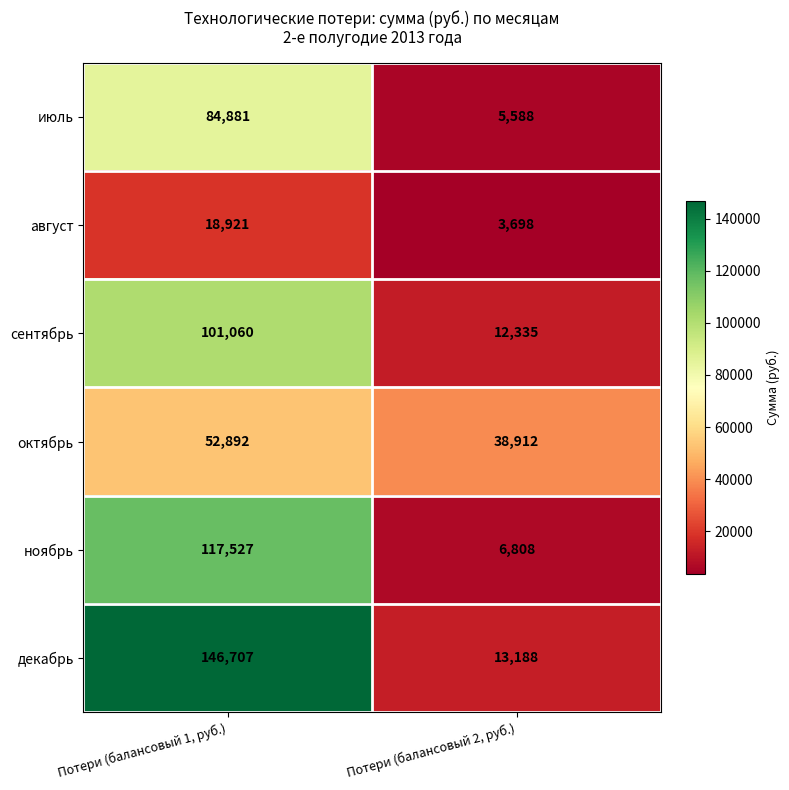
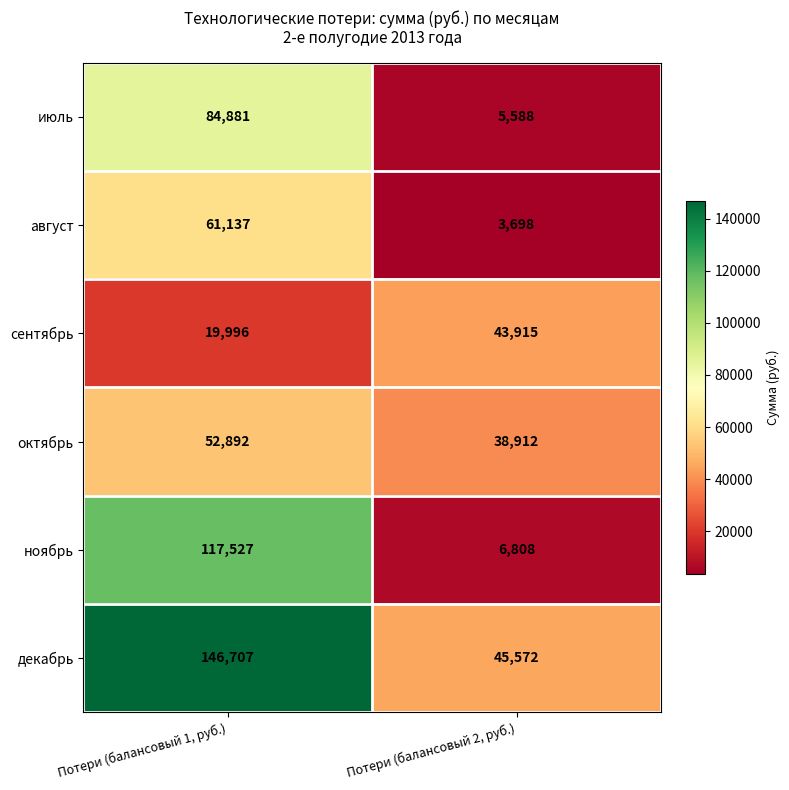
  {
    "июль": {
      "Потери (балансовый 1, руб.)": "84,881",
      "Потери (балансовый 2, руб.)": "5,588"
    },
    "август": {
-     "Потери (балансовый 1, руб.)": "18,921",
+     "Потери (балансовый 1, руб.)": "61,137",
      "Потери (балансовый 2, руб.)": "3,698"
    },
    "сентябрь": {
-     "Потери (балансовый 1, руб.)": "101,060",
-     "Потери (балансовый 2, руб.)": "12,335"
+     "Потери (балансовый 1, руб.)": "19,996",
+     "Потери (балансовый 2, руб.)": "43,915"
    },
    "октябрь": {
      "Потери (балансовый 1, руб.)": "52,892",
      "Потери (балансовый 2, руб.)": "38,912"
    },
    "ноябрь": {
      "Потери (балансовый 1, руб.)": "117,527",
      "Потери (балансовый 2, руб.)": "6,808"
    },
    "декабрь": {
      "Потери (балансовый 1, руб.)": "146,707",
-     "Потери (балансовый 2, руб.)": "13,188"
+     "Потери (балансовый 2, руб.)": "45,572"
    }
  }
